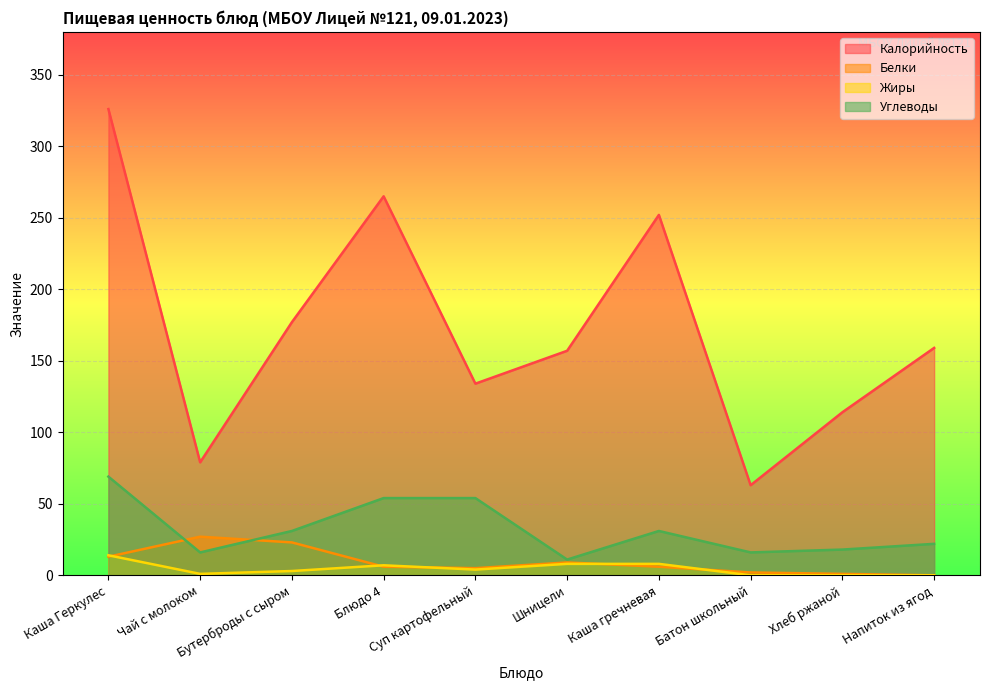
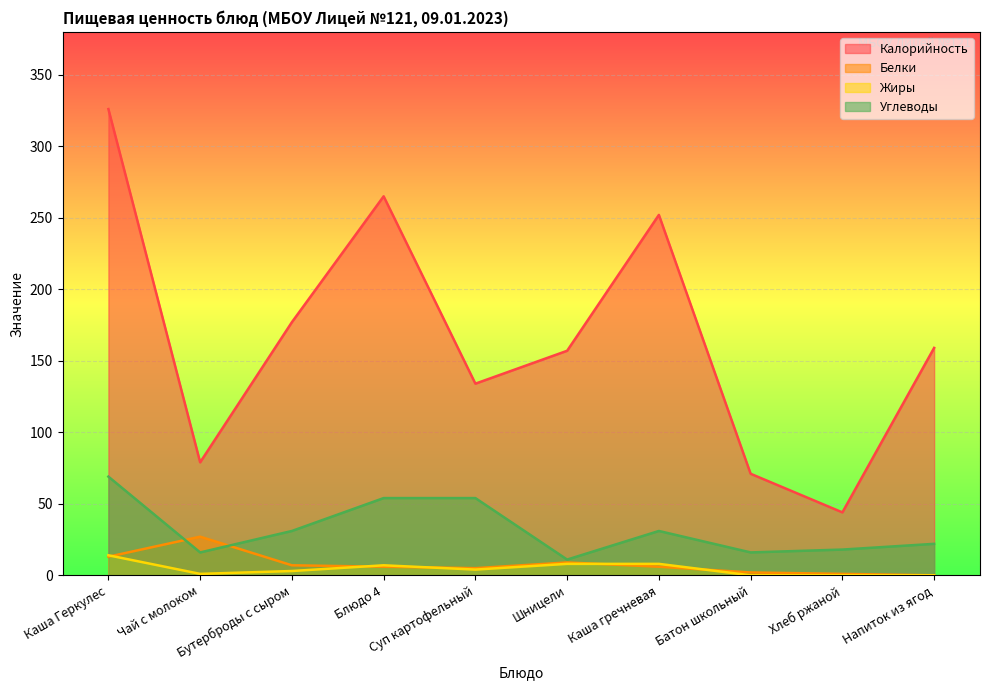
  {
    "Калорийность": {
      "Каша Геркулес": 326,
      "Чай с молоком": 79,
      "Бутерброды с сыром": 177,
      "Блюдо 4": 265,
      "Суп картофельный": 134,
      "Шницели": 157,
      "Каша гречневая": 252,
-     "Батон школьный": 63,
-     "Хлеб ржаной": 114,
+     "Батон школьный": 71,
+     "Хлеб ржаной": 44,
      "Напиток из ягод": 159
    },
    "Белки": {
      "Чай с молоком": 27,
-     "Бутерброды с сыром": 23,
+     "Бутерброды с сыром": 7,
      "Каша гречневая": 6,
      "Батон школьный": 2
    },
    "Жиры": {
      "Чай с молоком": 1,
      "Бутерброды с сыром": 3,
      "Каша гречневая": 8,
      "Батон школьный": 0
    },
    "Углеводы": {
      "Каша Геркулес": 69,
      "Чай с молоком": 16,
      "Бутерброды с сыром": 31,
      "Блюдо 4": 54,
      "Суп картофельный": 54,
      "Шницели": 11,
      "Каша гречневая": 31,
      "Батон школьный": 16,
      "Хлеб ржаной": 18,
      "Напиток из ягод": 22
    }
  }
